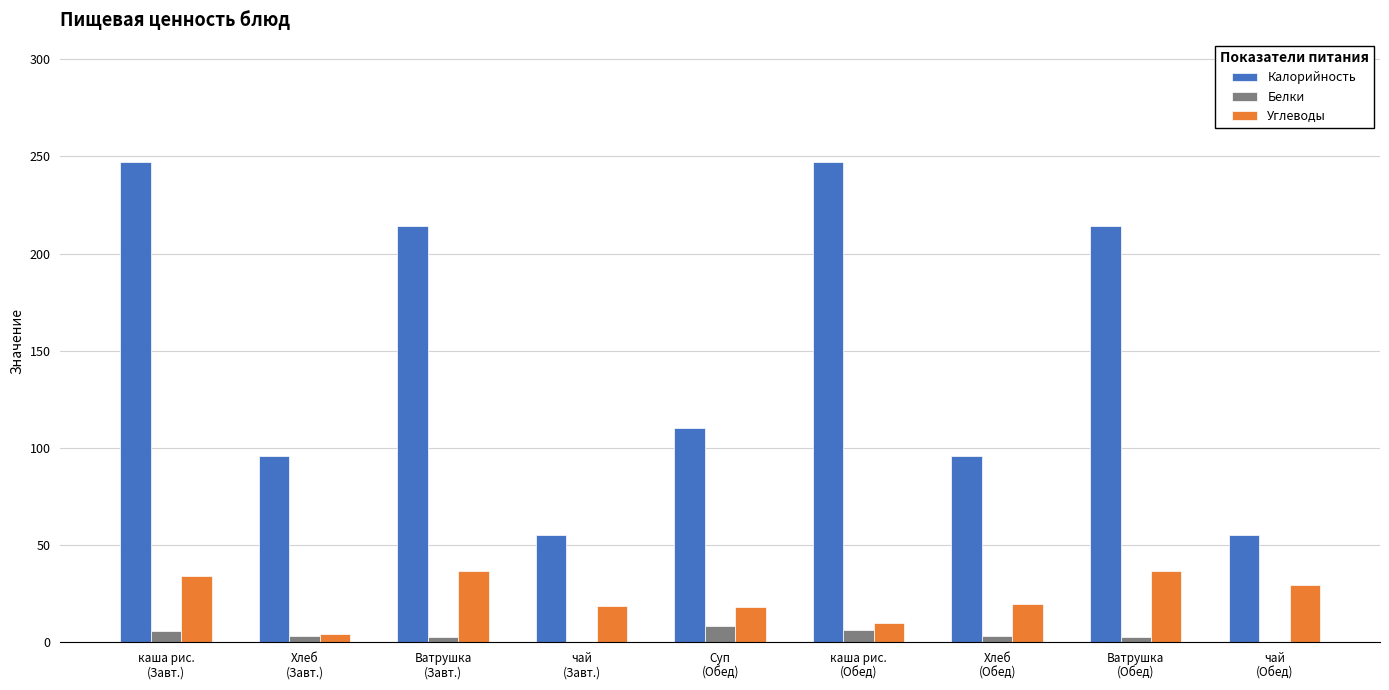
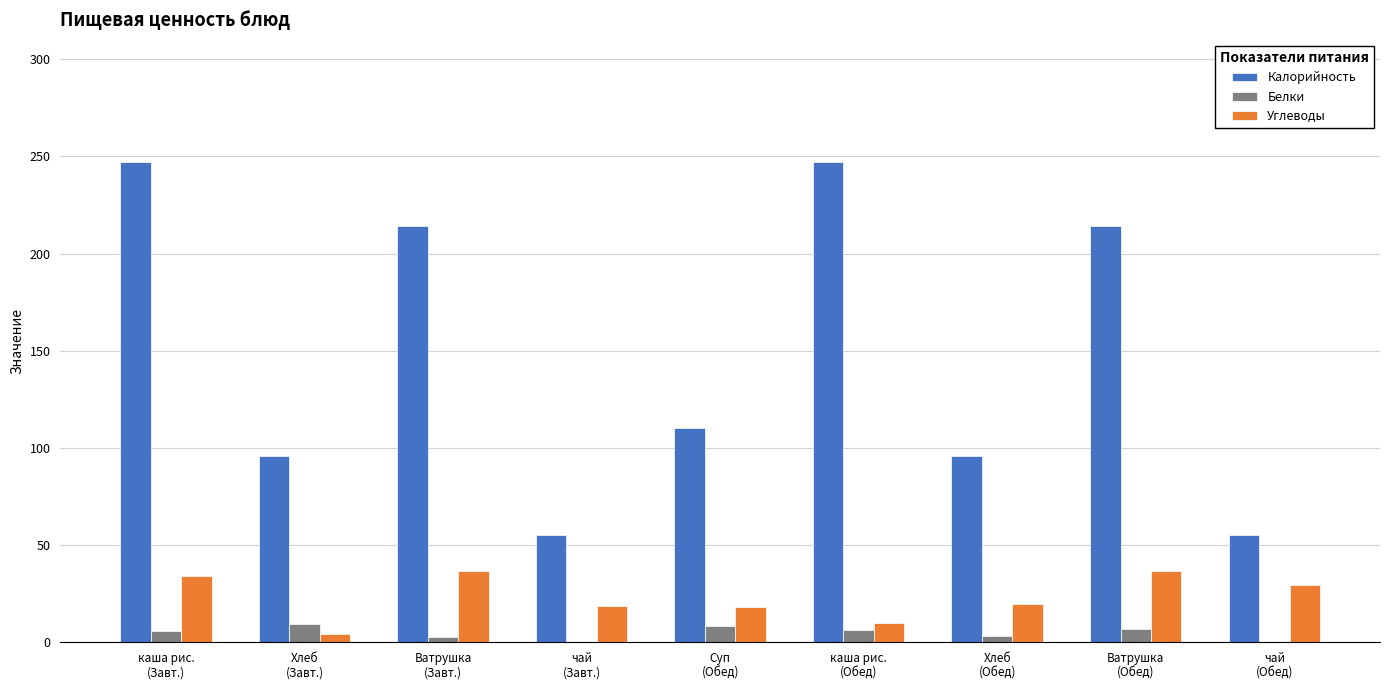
  {
    "Калорийность": {
      "каша рис. (Завт.)": 247,
      "Хлеб (Завт.)": 96,
      "Ватрушка (Завт.)": 214,
      "чай (Завт.)": 55,
      "Суп (Обед)": 110,
      "каша рис. (Обед)": 247,
      "Хлеб (Обед)": 96,
      "Ватрушка (Обед)": 214,
      "чай (Обед)": 55
    },
    "Белки": {
      "каша рис. (Завт.)": 6,
-     "Хлеб (Завт.)": 3,
+     "Хлеб (Завт.)": 9,
      "Ватрушка (Завт.)": 2,
      "Суп (Обед)": 8,
      "каша рис. (Обед)": 6,
      "Хлеб (Обед)": 3,
-     "Ватрушка (Обед)": 3,
+     "Ватрушка (Обед)": 7,
      "чай (Обед)": 0
    },
    "Углеводы": {
      "каша рис. (Завт.)": 34,
      "Хлеб (Завт.)": 4,
      "Ватрушка (Завт.)": 37,
      "чай (Завт.)": 19,
      "Суп (Обед)": 18,
      "каша рис. (Обед)": 10,
      "Хлеб (Обед)": 20,
      "Ватрушка (Обед)": 37,
      "чай (Обед)": 29
    }
  }
